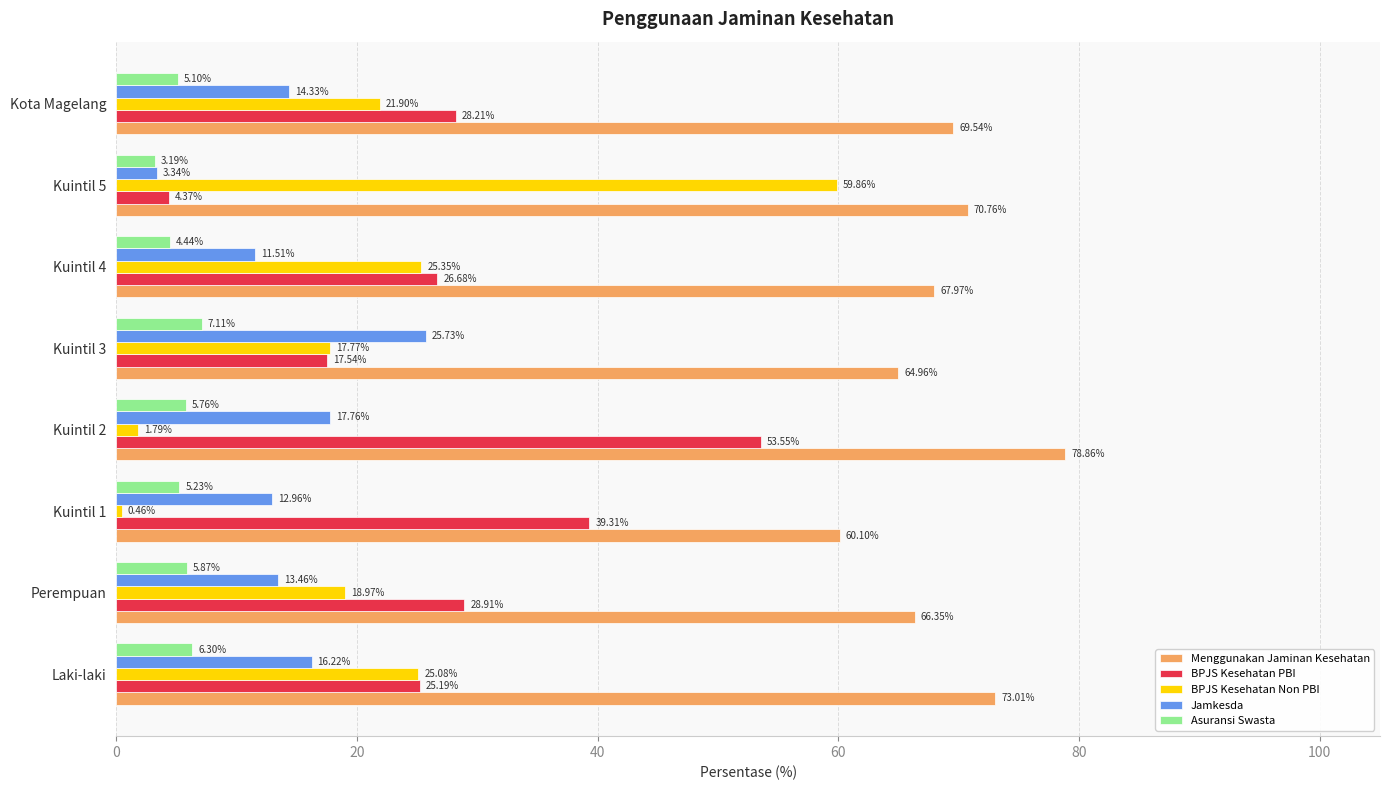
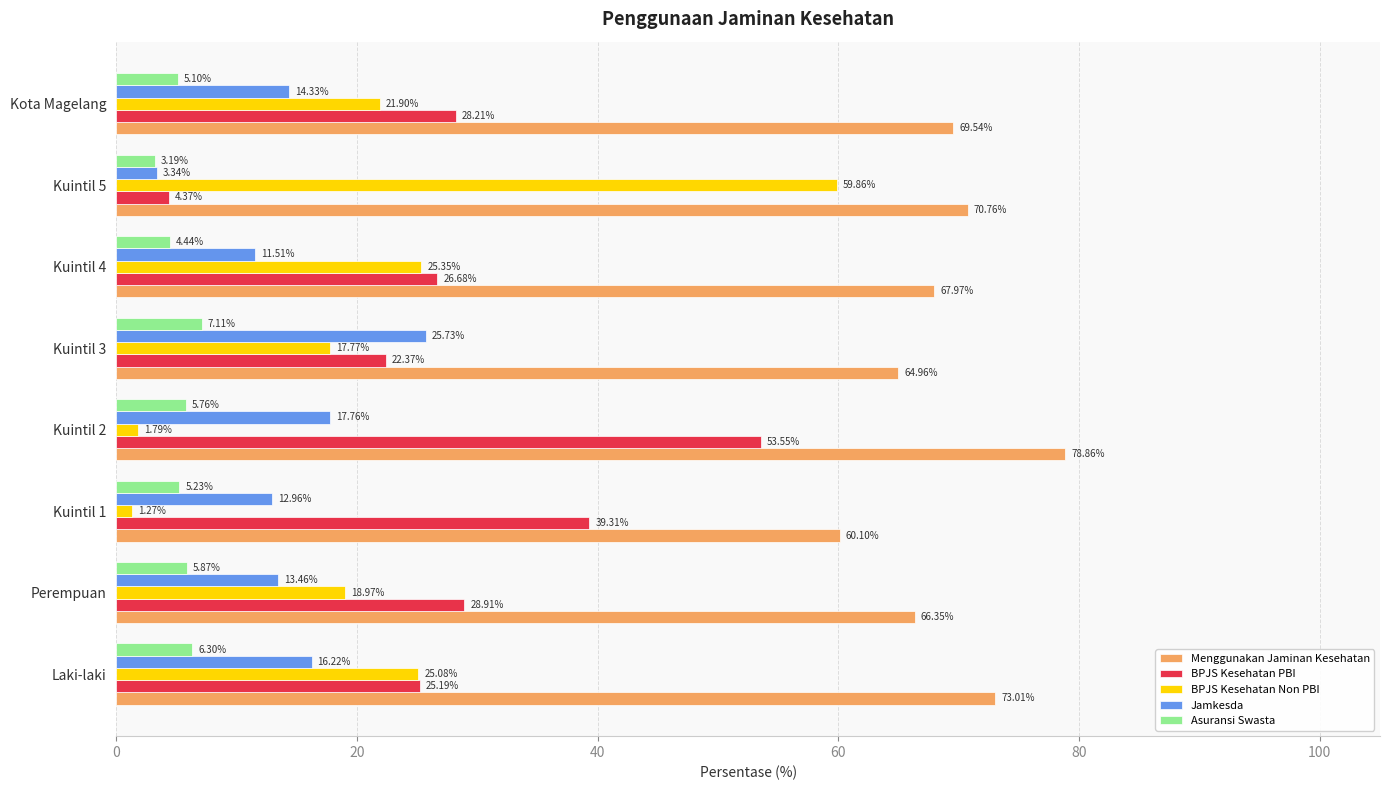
  {
    "Menggunakan Jaminan Kesehatan": {
      "Kota Magelang": "69.54%",
      "Kuintil 5": "70.76%",
      "Kuintil 4": "67.97%",
      "Kuintil 3": "64.96%",
      "Kuintil 2": "78.86%",
      "Kuintil 1": "60.10%",
      "Perempuan": "66.35%",
      "Laki-laki": "73.01%"
    },
    "BPJS Kesehatan PBI": {
      "Kota Magelang": "28.21%",
      "Kuintil 5": "4.37%",
      "Kuintil 4": "26.68%",
-     "Kuintil 3": "17.54%",
+     "Kuintil 3": "22.37%",
      "Kuintil 2": "53.55%",
      "Kuintil 1": "39.31%",
      "Perempuan": "28.91%",
      "Laki-laki": "25.19%"
    },
    "BPJS Kesehatan Non PBI": {
      "Kota Magelang": "21.90%",
      "Kuintil 5": "59.86%",
      "Kuintil 4": "25.35%",
      "Kuintil 3": "17.77%",
      "Kuintil 2": "1.79%",
-     "Kuintil 1": "0.46%",
+     "Kuintil 1": "1.27%",
      "Perempuan": "18.97%",
      "Laki-laki": "25.08%"
    },
    "Jamkesda": {
      "Kota Magelang": "14.33%",
      "Kuintil 5": "3.34%",
      "Kuintil 4": "11.51%",
      "Kuintil 3": "25.73%",
      "Kuintil 2": "17.76%",
      "Kuintil 1": "12.96%",
      "Perempuan": "13.46%",
      "Laki-laki": "16.22%"
    },
    "Asuransi Swasta": {
      "Kota Magelang": "5.10%",
      "Kuintil 5": "3.19%",
      "Kuintil 4": "4.44%",
      "Kuintil 3": "7.11%",
      "Kuintil 2": "5.76%",
      "Kuintil 1": "5.23%",
      "Perempuan": "5.87%",
      "Laki-laki": "6.30%"
    }
  }
